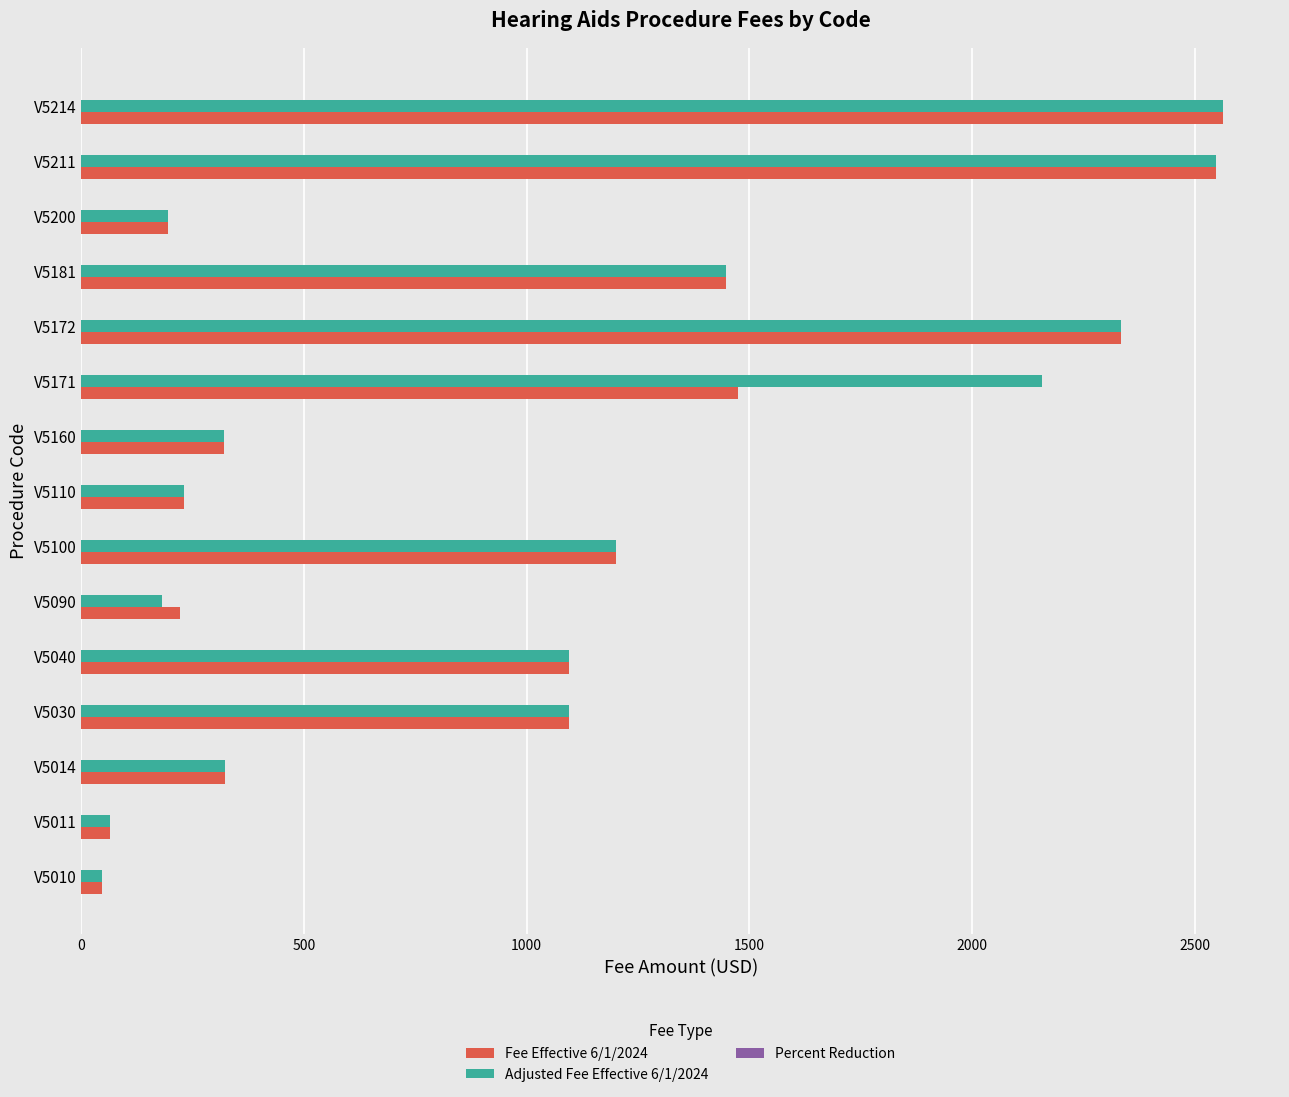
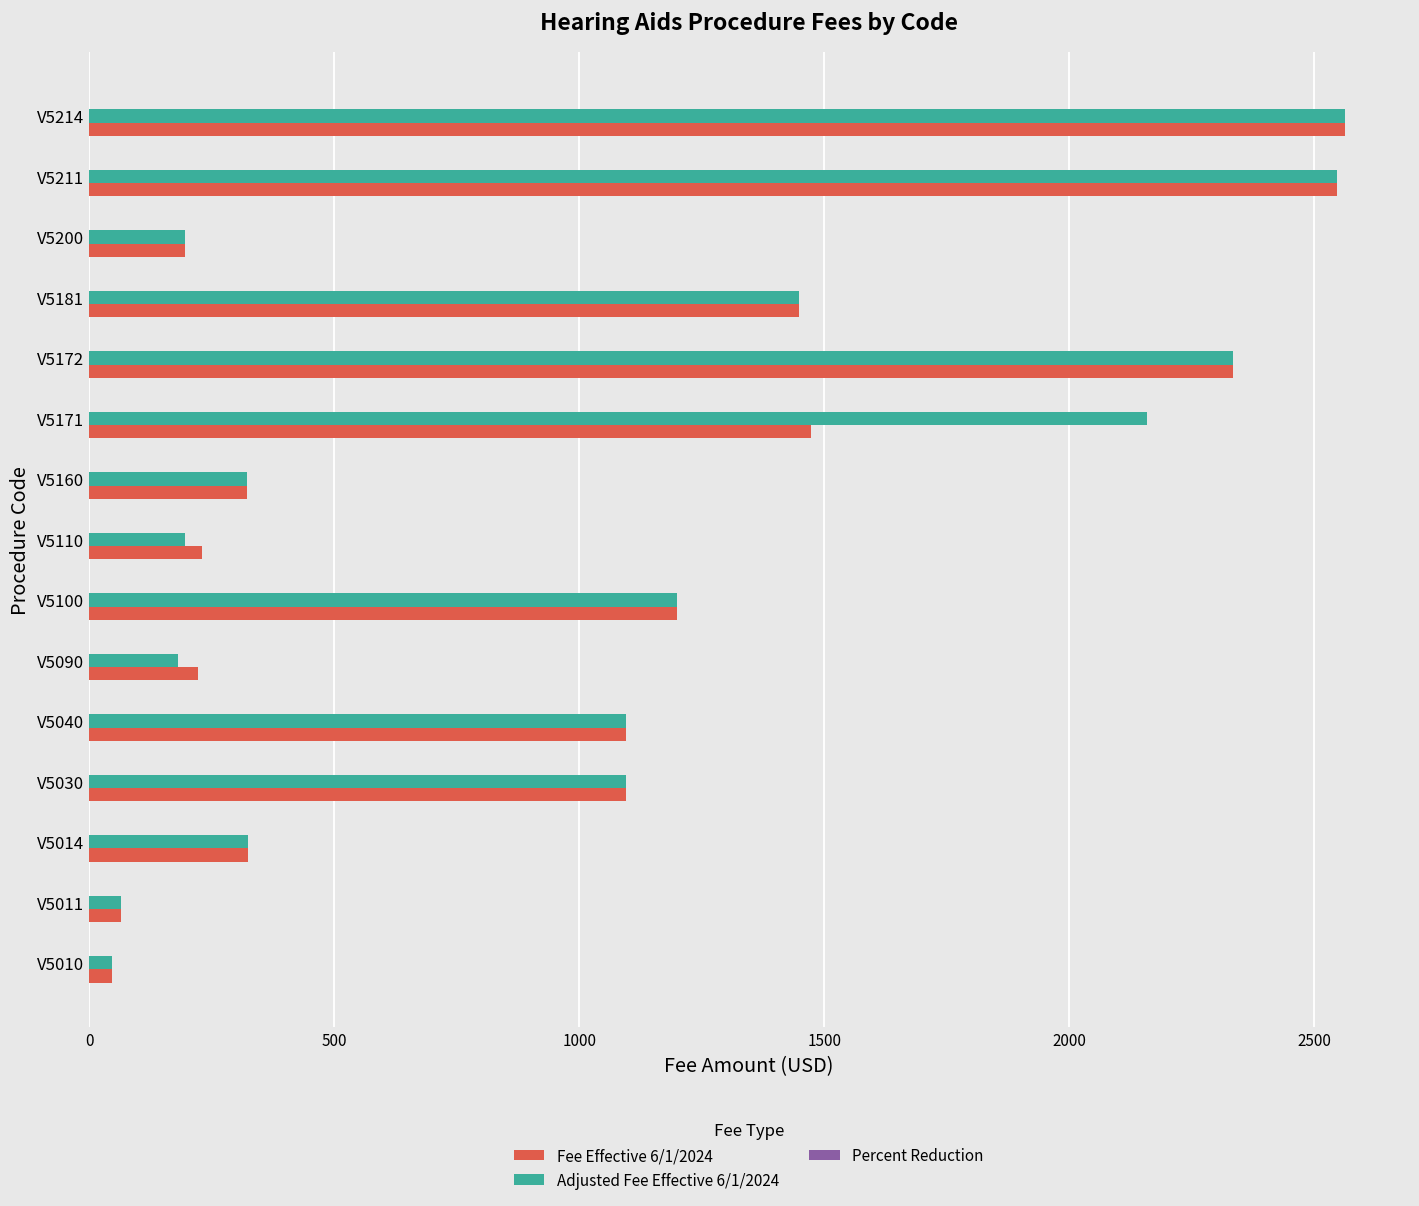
  {
    "Fee Effective 6/1/2024": {
      "V5214": 2560,
      "V5211": 2550,
      "V5200": 200,
      "V5181": 1450,
      "V5172": 2330,
      "V5171": 1470,
      "V5160": 320,
      "V5110": 230,
      "V5100": 1200,
      "V5090": 220,
      "V5040": 1090,
      "V5030": 1090,
      "V5014": 320,
      "V5011": 60,
      "V5010": 50
    },
    "Adjusted Fee Effective 6/1/2024": {
      "V5214": 2560,
      "V5211": 2550,
      "V5200": 200,
      "V5181": 1450,
      "V5172": 2330,
      "V5171": 2160,
      "V5160": 320,
-     "V5110": 230,
+     "V5110": 200,
      "V5100": 1200,
      "V5090": 180,
      "V5040": 1090,
      "V5030": 1090,
      "V5014": 320,
      "V5011": 60,
      "V5010": 50
    },
    "Percent Reduction": {
      "V5214": 0,
      "V5211": 0,
      "V5200": 0,
      "V5181": 0,
      "V5172": 0,
      "V5171": 0,
      "V5160": 0,
      "V5110": 0,
      "V5100": 0,
      "V5090": 0,
      "V5040": 0,
      "V5030": 0,
      "V5014": 0,
      "V5011": 0,
      "V5010": 0
    }
  }
